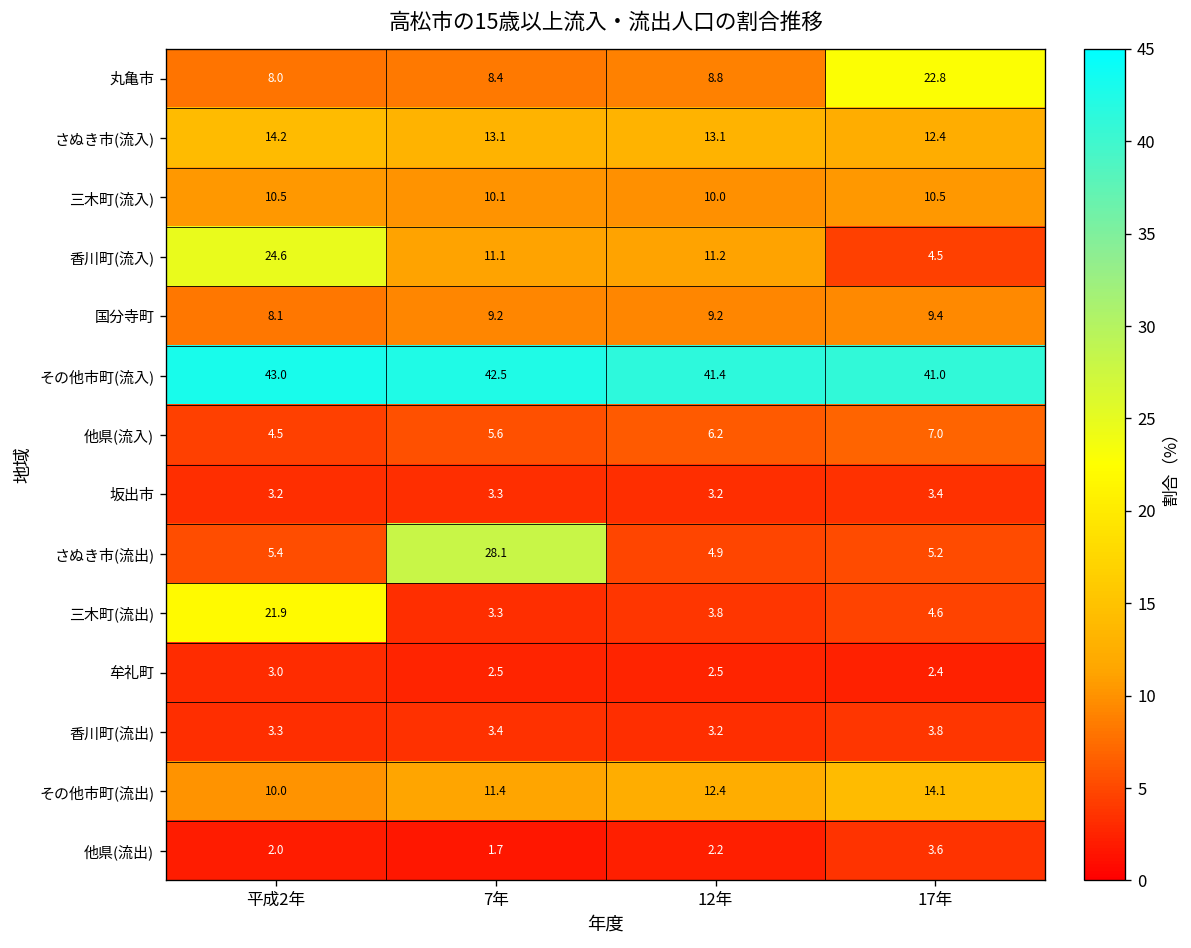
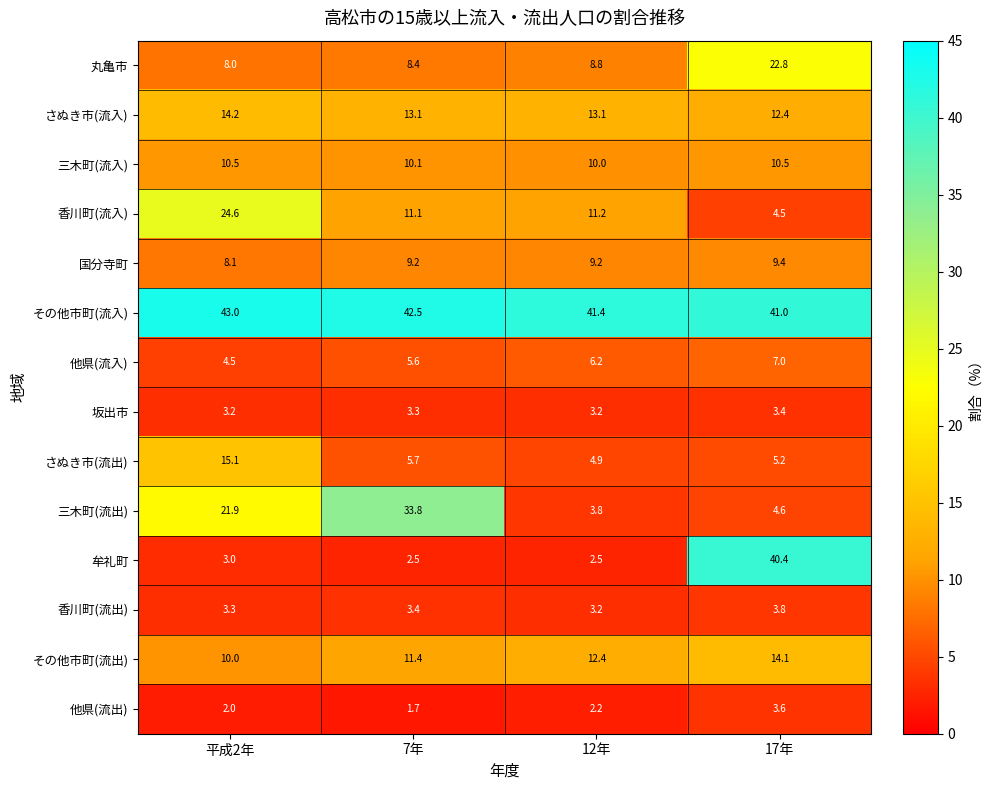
  {
    "丸亀市": {
      "平成2年": 8.0,
      "7年": 8.4,
      "12年": 8.8,
      "17年": 22.8
    },
    "さぬき市(流入)": {
      "平成2年": 14.2,
      "7年": 13.1,
      "12年": 13.1,
      "17年": 12.4
    },
    "三木町(流入)": {
      "平成2年": 10.5,
      "7年": 10.1,
      "12年": 10.0,
      "17年": 10.5
    },
    "香川町(流入)": {
      "平成2年": 24.6,
      "7年": 11.1,
      "12年": 11.2,
      "17年": 4.5
    },
    "国分寺町": {
      "平成2年": 8.1,
      "7年": 9.2,
      "12年": 9.2,
      "17年": 9.4
    },
    "その他市町(流入)": {
      "平成2年": 43.0,
      "7年": 42.5,
      "12年": 41.4,
      "17年": 41.0
    },
    "他県(流入)": {
      "平成2年": 4.5,
      "7年": 5.6,
      "12年": 6.2,
      "17年": 7.0
    },
    "坂出市": {
      "平成2年": 3.2,
      "7年": 3.3,
      "12年": 3.2,
      "17年": 3.4
    },
    "さぬき市(流出)": {
-     "平成2年": 5.4,
-     "7年": 28.1,
+     "平成2年": 15.1,
+     "7年": 5.7,
      "12年": 4.9,
      "17年": 5.2
    },
    "三木町(流出)": {
      "平成2年": 21.9,
-     "7年": 3.3,
+     "7年": 33.8,
      "12年": 3.8,
      "17年": 4.6
    },
    "牟礼町": {
      "平成2年": 3.0,
      "7年": 2.5,
      "12年": 2.5,
-     "17年": 2.4
+     "17年": 40.4
    },
    "香川町(流出)": {
      "平成2年": 3.3,
      "7年": 3.4,
      "12年": 3.2,
      "17年": 3.8
    },
    "その他市町(流出)": {
      "平成2年": 10.0,
      "7年": 11.4,
      "12年": 12.4,
      "17年": 14.1
    },
    "他県(流出)": {
      "平成2年": 2.0,
      "7年": 1.7,
      "12年": 2.2,
      "17年": 3.6
    }
  }
